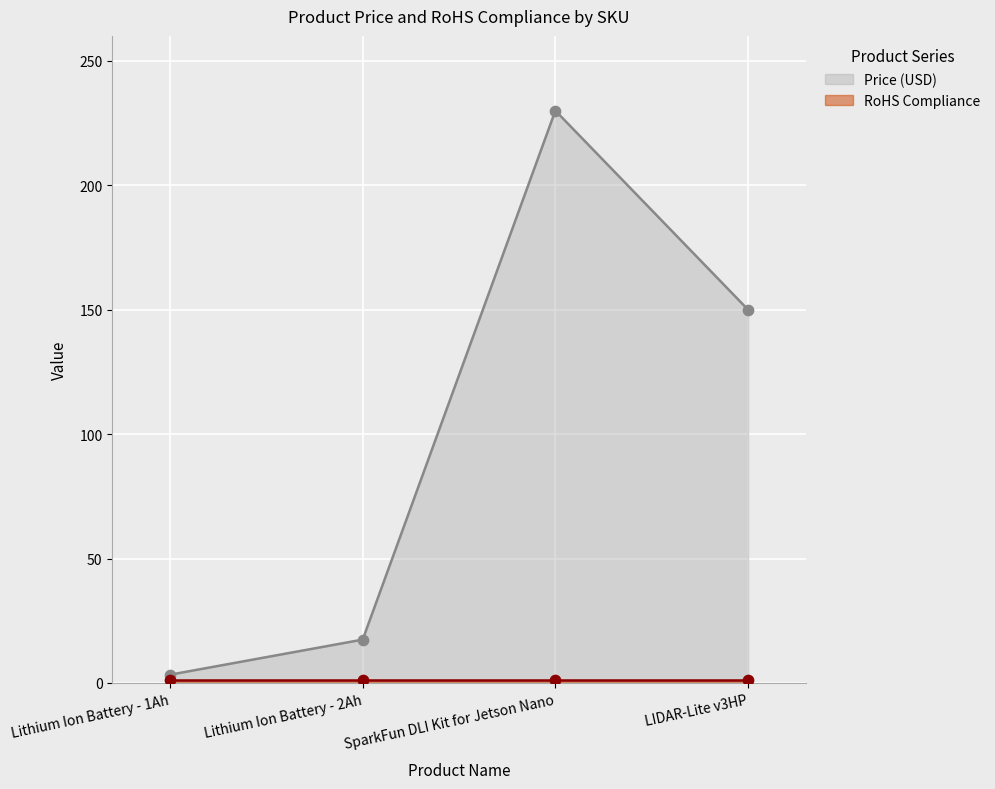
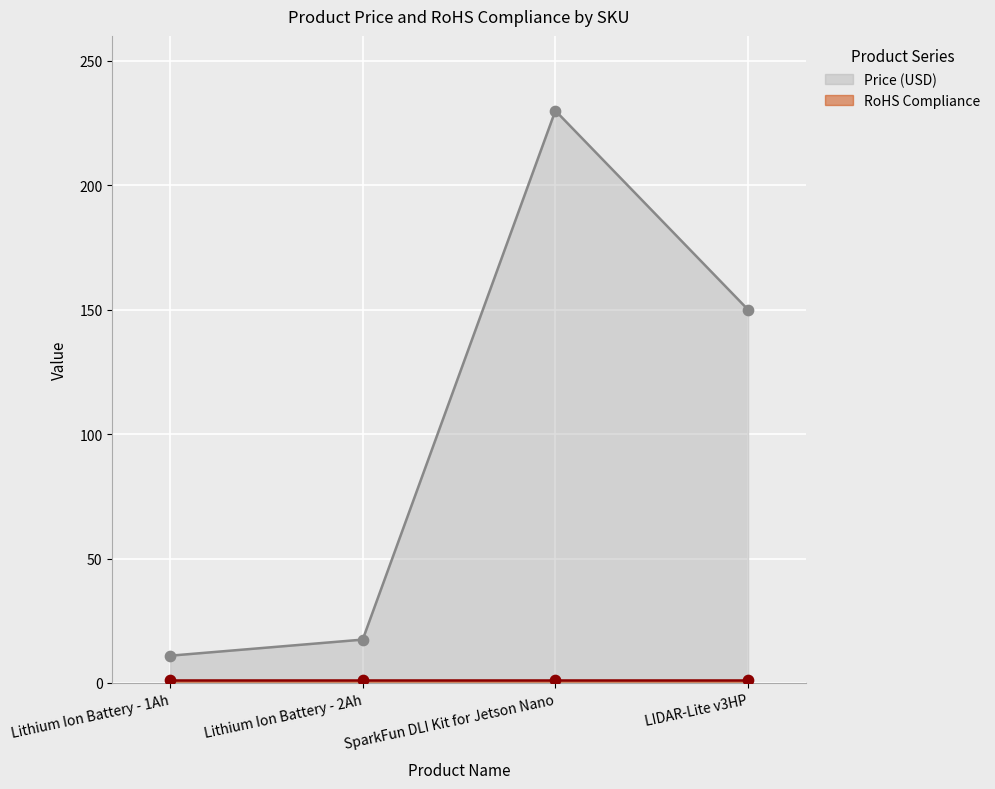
  {
    "Price (USD)": {
-     "Lithium Ion Battery - 1Ah": 3,
+     "Lithium Ion Battery - 1Ah": 11,
      "Lithium Ion Battery - 2Ah": 17,
      "SparkFun DLI Kit for Jetson Nano": 230,
      "LIDAR-Lite v3HP": 150
    },
    "RoHS Compliance": {
      "Lithium Ion Battery - 1Ah": 1,
      "Lithium Ion Battery - 2Ah": 1,
      "SparkFun DLI Kit for Jetson Nano": 1,
      "LIDAR-Lite v3HP": 1
    }
  }
